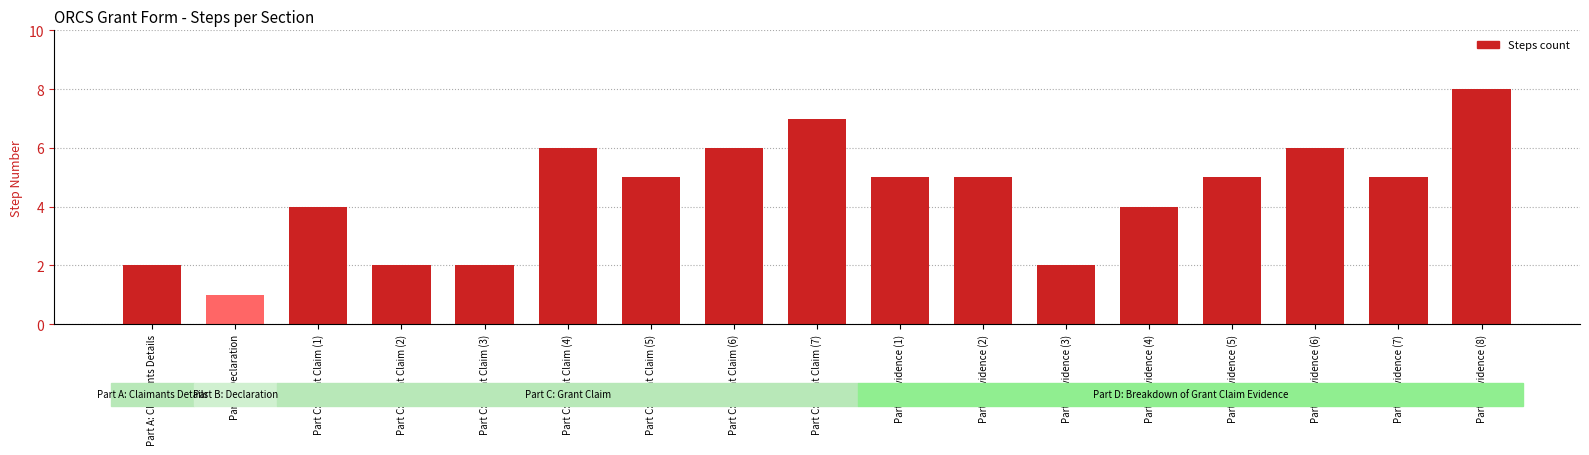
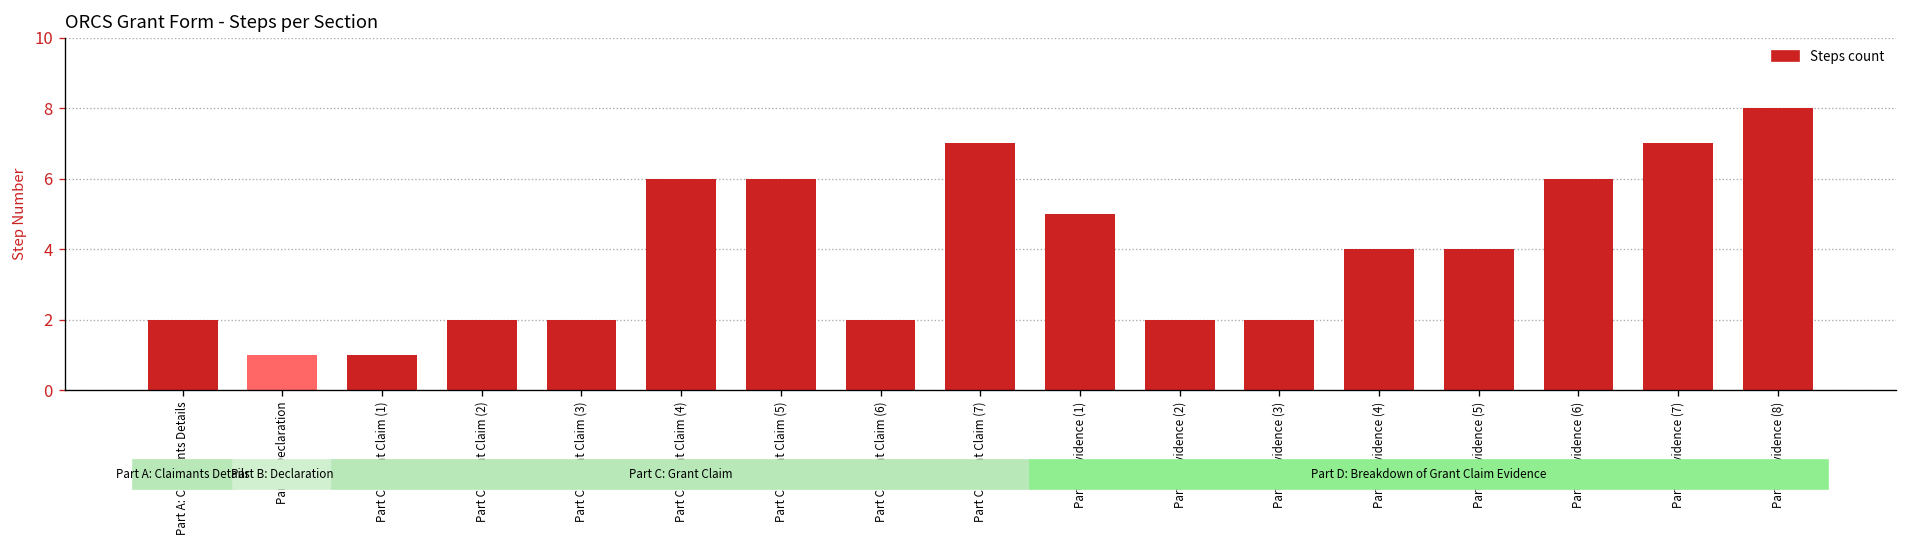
  {
    "Part A: Claimants Details": 2,
    "Part B: Declaration": 1,
-   "Part C: Grant Claim (1)": 4,
+   "Part C: Grant Claim (1)": 1,
    "Part C: Grant Claim (2)": 2,
    "Part C: Grant Claim (3)": 2,
    "Part C: Grant Claim (4)": 6,
-   "Part C: Grant Claim (5)": 5,
-   "Part C: Grant Claim (6)": 6,
+   "Part C: Grant Claim (5)": 6,
+   "Part C: Grant Claim (6)": 2,
    "Part C: Grant Claim (7)": 7,
    "Part D: Evidence (1)": 5,
-   "Part D: Evidence (2)": 5,
+   "Part D: Evidence (2)": 2,
    "Part D: Evidence (3)": 2,
    "Part D: Evidence (4)": 4,
-   "Part D: Evidence (5)": 5,
+   "Part D: Evidence (5)": 4,
    "Part D: Evidence (6)": 6,
-   "Part D: Evidence (7)": 5,
+   "Part D: Evidence (7)": 7,
    "Part D: Evidence (8)": 8
  }
